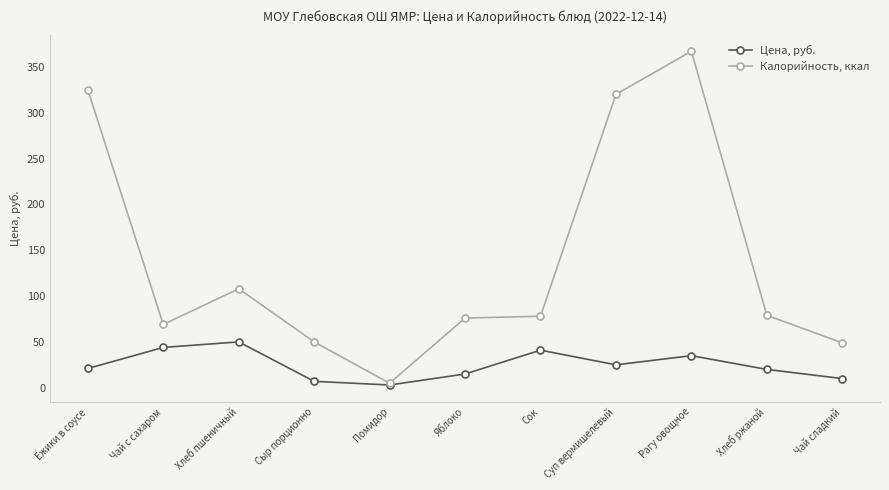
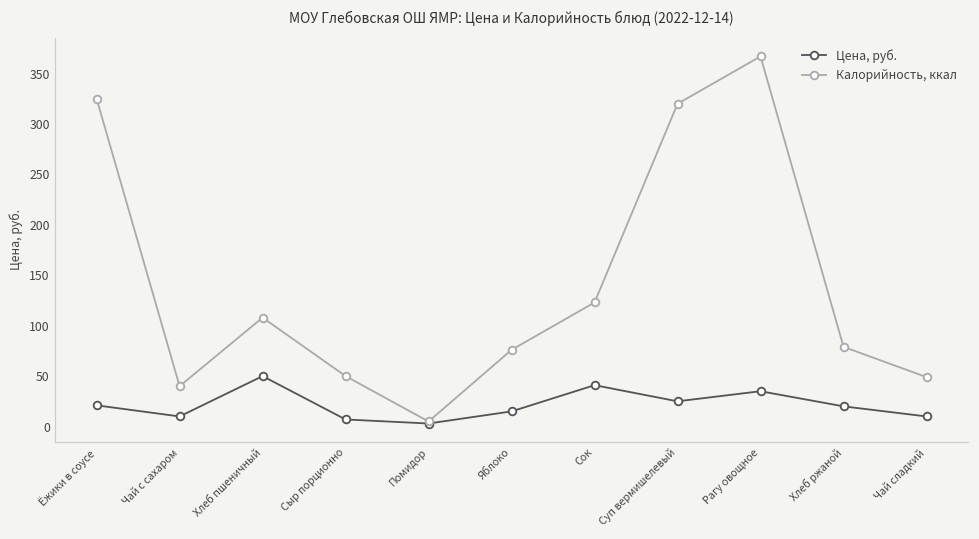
  {
    "Цена, руб.": {
      "Ёжики в соусе": 20,
-     "Чай с сахаром": 40,
+     "Чай с сахаром": 10,
      "Хлеб пшеничный": 50,
      "Сыр порционно": 10,
      "Яблоко": 20,
      "Сок": 40,
      "Суп вермишелевый": 30,
      "Рагу овощное": 40,
      "Хлеб ржаной": 20,
      "Чай сладкий": 10
    },
    "Калорийность, ккал": {
      "Ёжики в соусе": 330,
-     "Чай с сахаром": 70,
+     "Чай с сахаром": 40,
      "Хлеб пшеничный": 110,
      "Сыр порционно": 50,
      "Яблоко": 80,
-     "Сок": 80,
+     "Сок": 120,
      "Суп вермишелевый": 320,
      "Рагу овощное": 370,
      "Хлеб ржаной": 80,
      "Чай сладкий": 50
    }
  }
